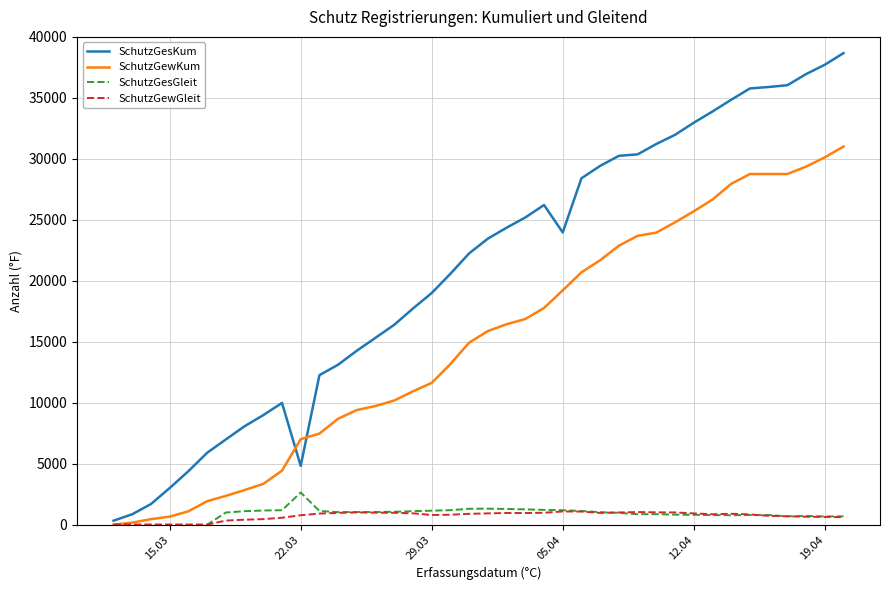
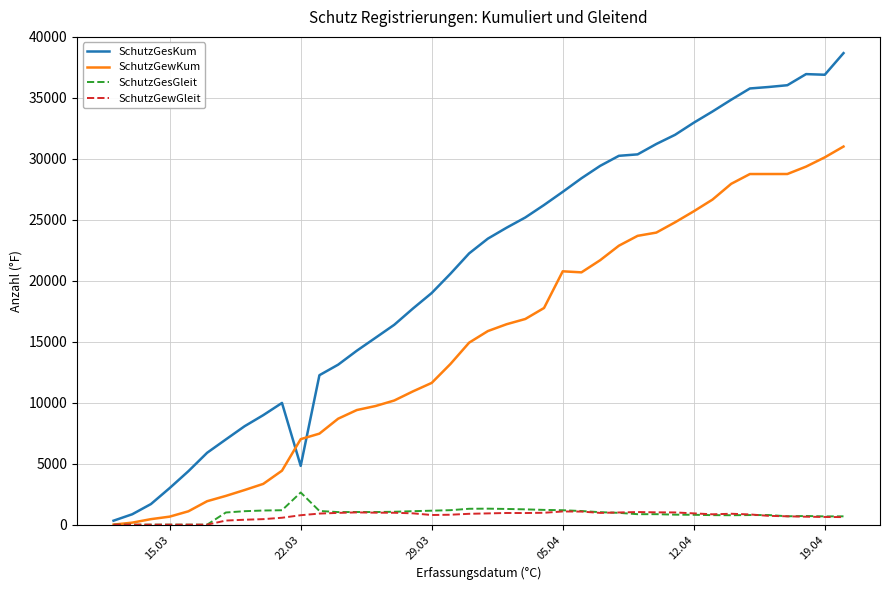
  {
    "SchutzGesKum": {
      "15.03": 3000,
      "22.03": 4800,
      "29.03": 19000,
-     "05.04": 24000,
+     "05.04": 27300,
      "12.04": 33000,
-     "19.04": 37700
+     "19.04": 36900
    },
    "SchutzGewKum": {
      "15.03": 700,
      "22.03": 7000,
      "29.03": 11600,
-     "05.04": 19200,
+     "05.04": 20800,
      "12.04": 25700,
      "19.04": 30100
    },
    "SchutzGesGleit": {
      "22.03": 2600,
      "29.03": 1100
    },
    "SchutzGewGleit": {
      "22.03": 800,
      "29.03": 800
    }
  }
